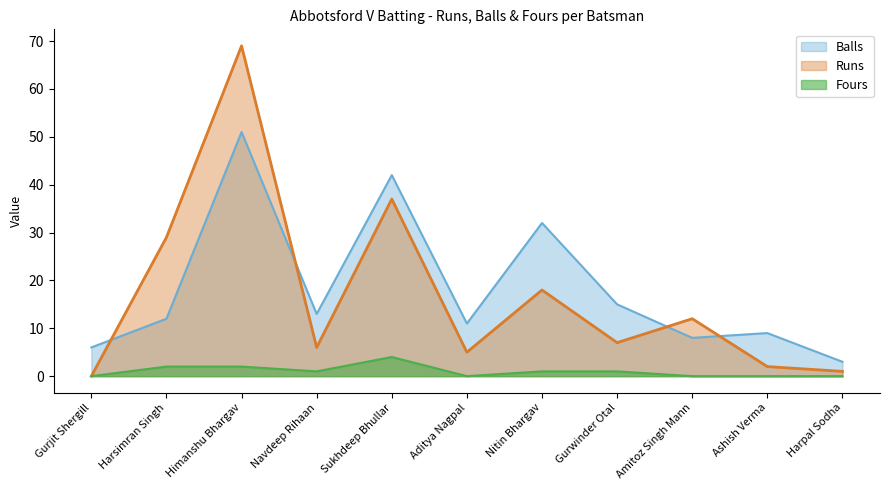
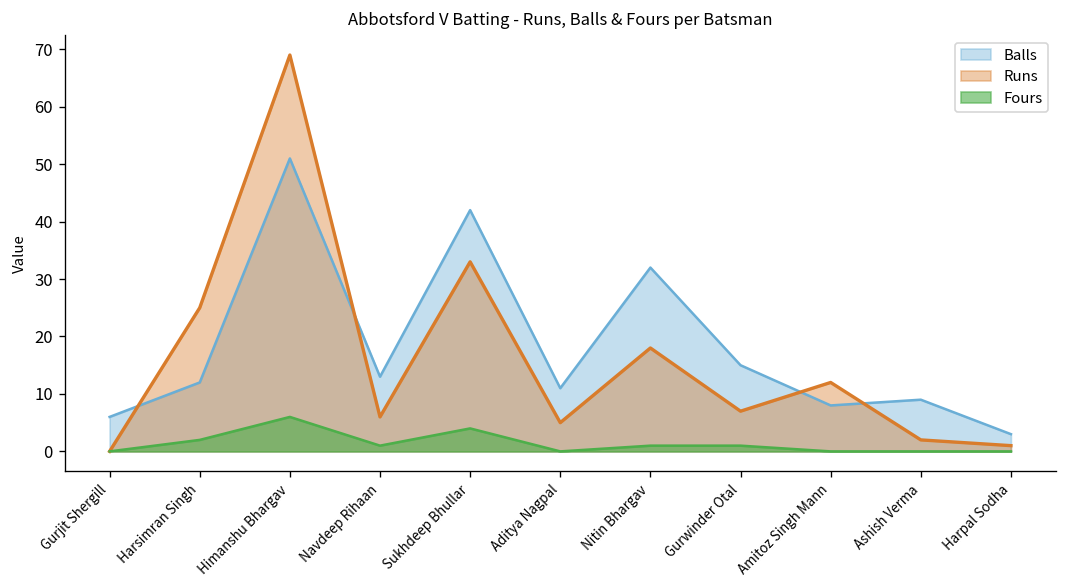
  {
    "Balls": {
      "Gurjit Shergill": 6,
      "Harsimran Singh": 12,
      "Himanshu Bhargav": 51,
      "Navdeep Rihaan": 13,
      "Sukhdeep Bhullar": 42,
      "Aditya Nagpal": 11,
      "Nitin Bhargav": 32,
      "Gurwinder Otal": 15,
      "Amitoz Singh Mann": 8,
      "Ashish Verma": 9,
      "Harpal Sodha": 3
    },
    "Runs": {
-     "Harsimran Singh": 29,
+     "Harsimran Singh": 25,
      "Himanshu Bhargav": 69,
      "Navdeep Rihaan": 6,
-     "Sukhdeep Bhullar": 37,
+     "Sukhdeep Bhullar": 33,
      "Aditya Nagpal": 5,
      "Nitin Bhargav": 18,
      "Gurwinder Otal": 7,
      "Amitoz Singh Mann": 12,
      "Ashish Verma": 2,
      "Harpal Sodha": 1
    },
    "Fours": {
      "Harsimran Singh": 2,
-     "Himanshu Bhargav": 2,
+     "Himanshu Bhargav": 6,
      "Navdeep Rihaan": 1,
      "Sukhdeep Bhullar": 4,
      "Aditya Nagpal": 0,
      "Nitin Bhargav": 1,
      "Gurwinder Otal": 1,
      "Amitoz Singh Mann": 0,
      "Ashish Verma": 0,
      "Harpal Sodha": 0
    }
  }
